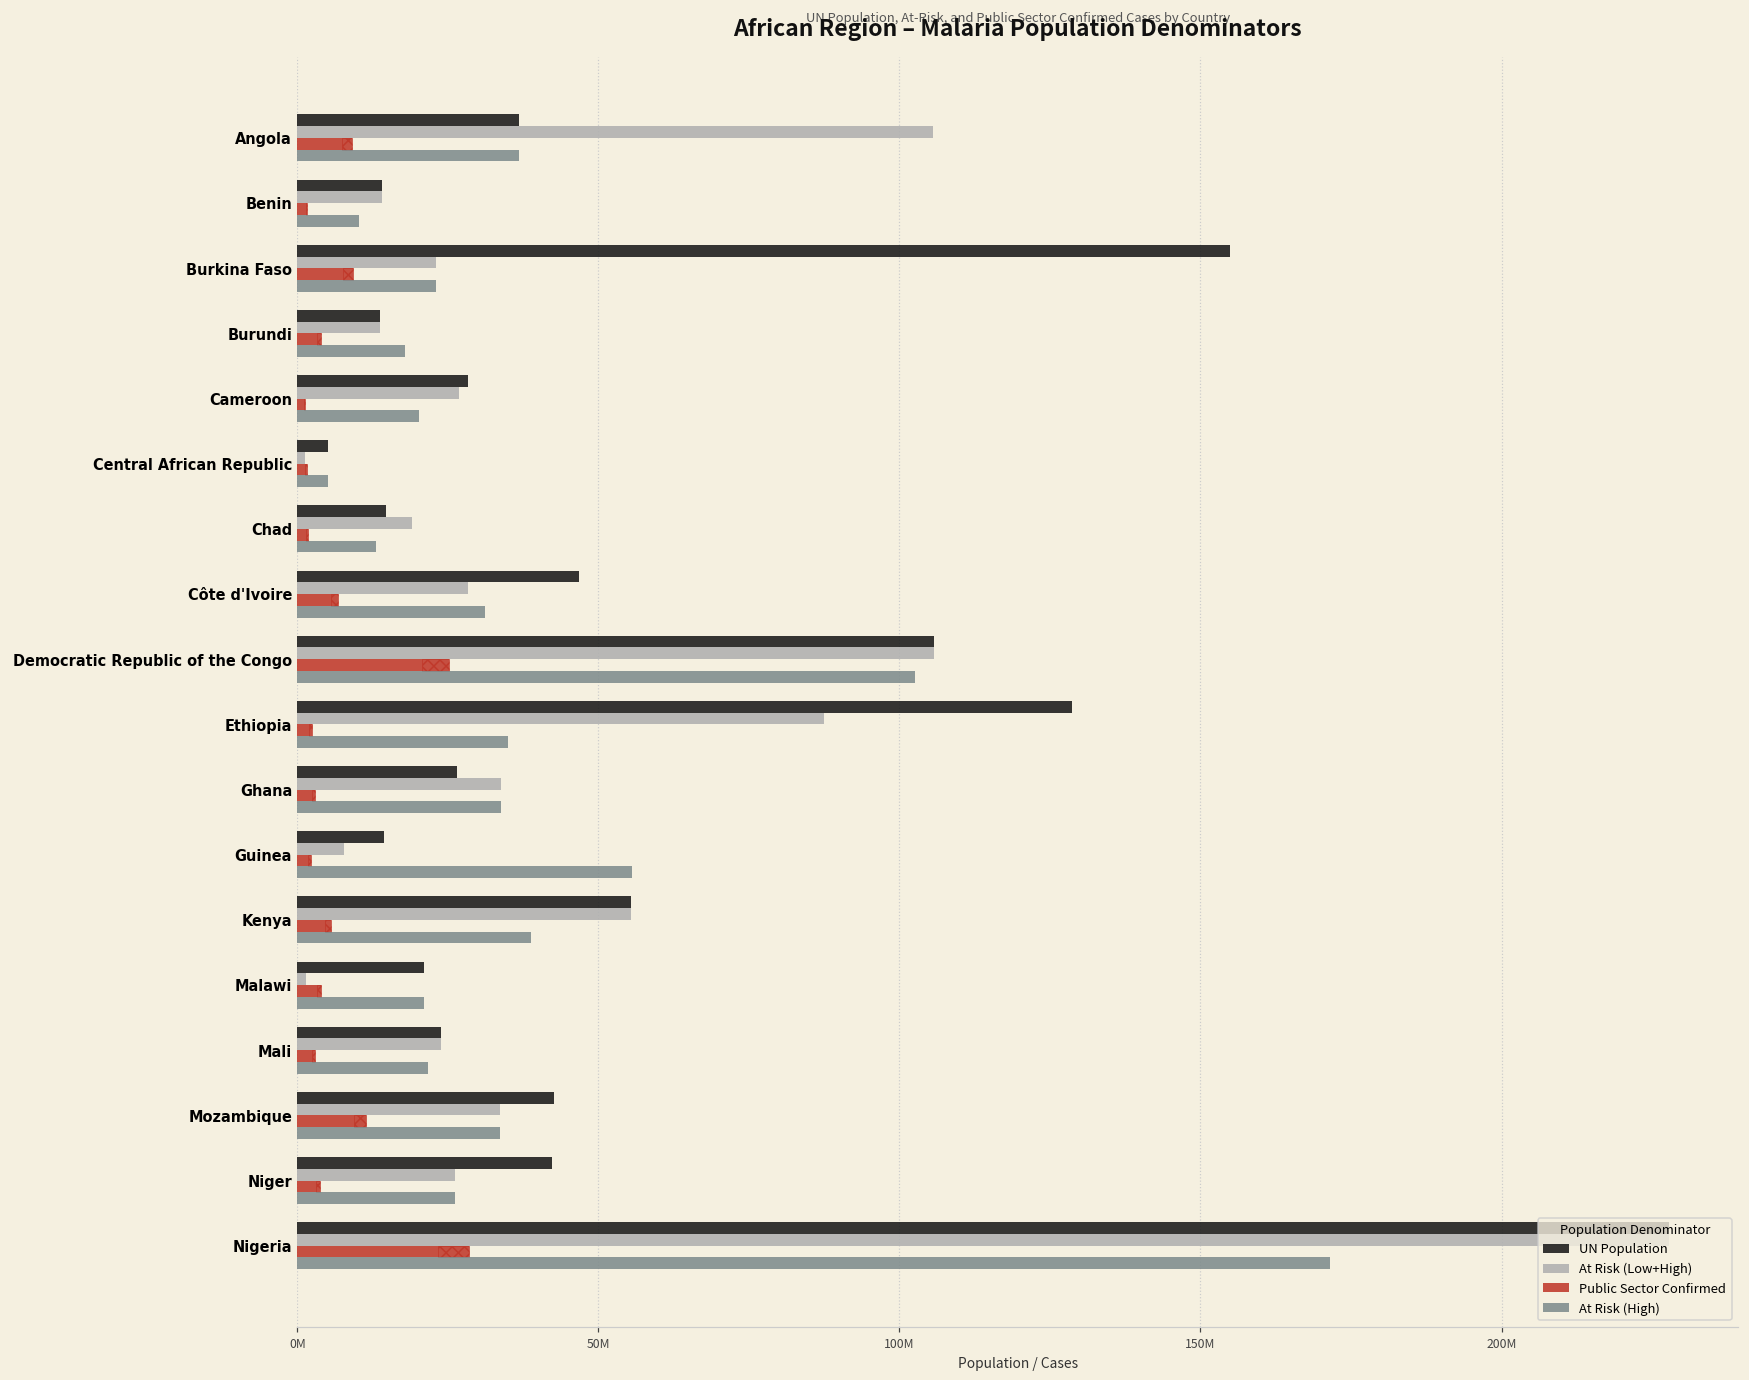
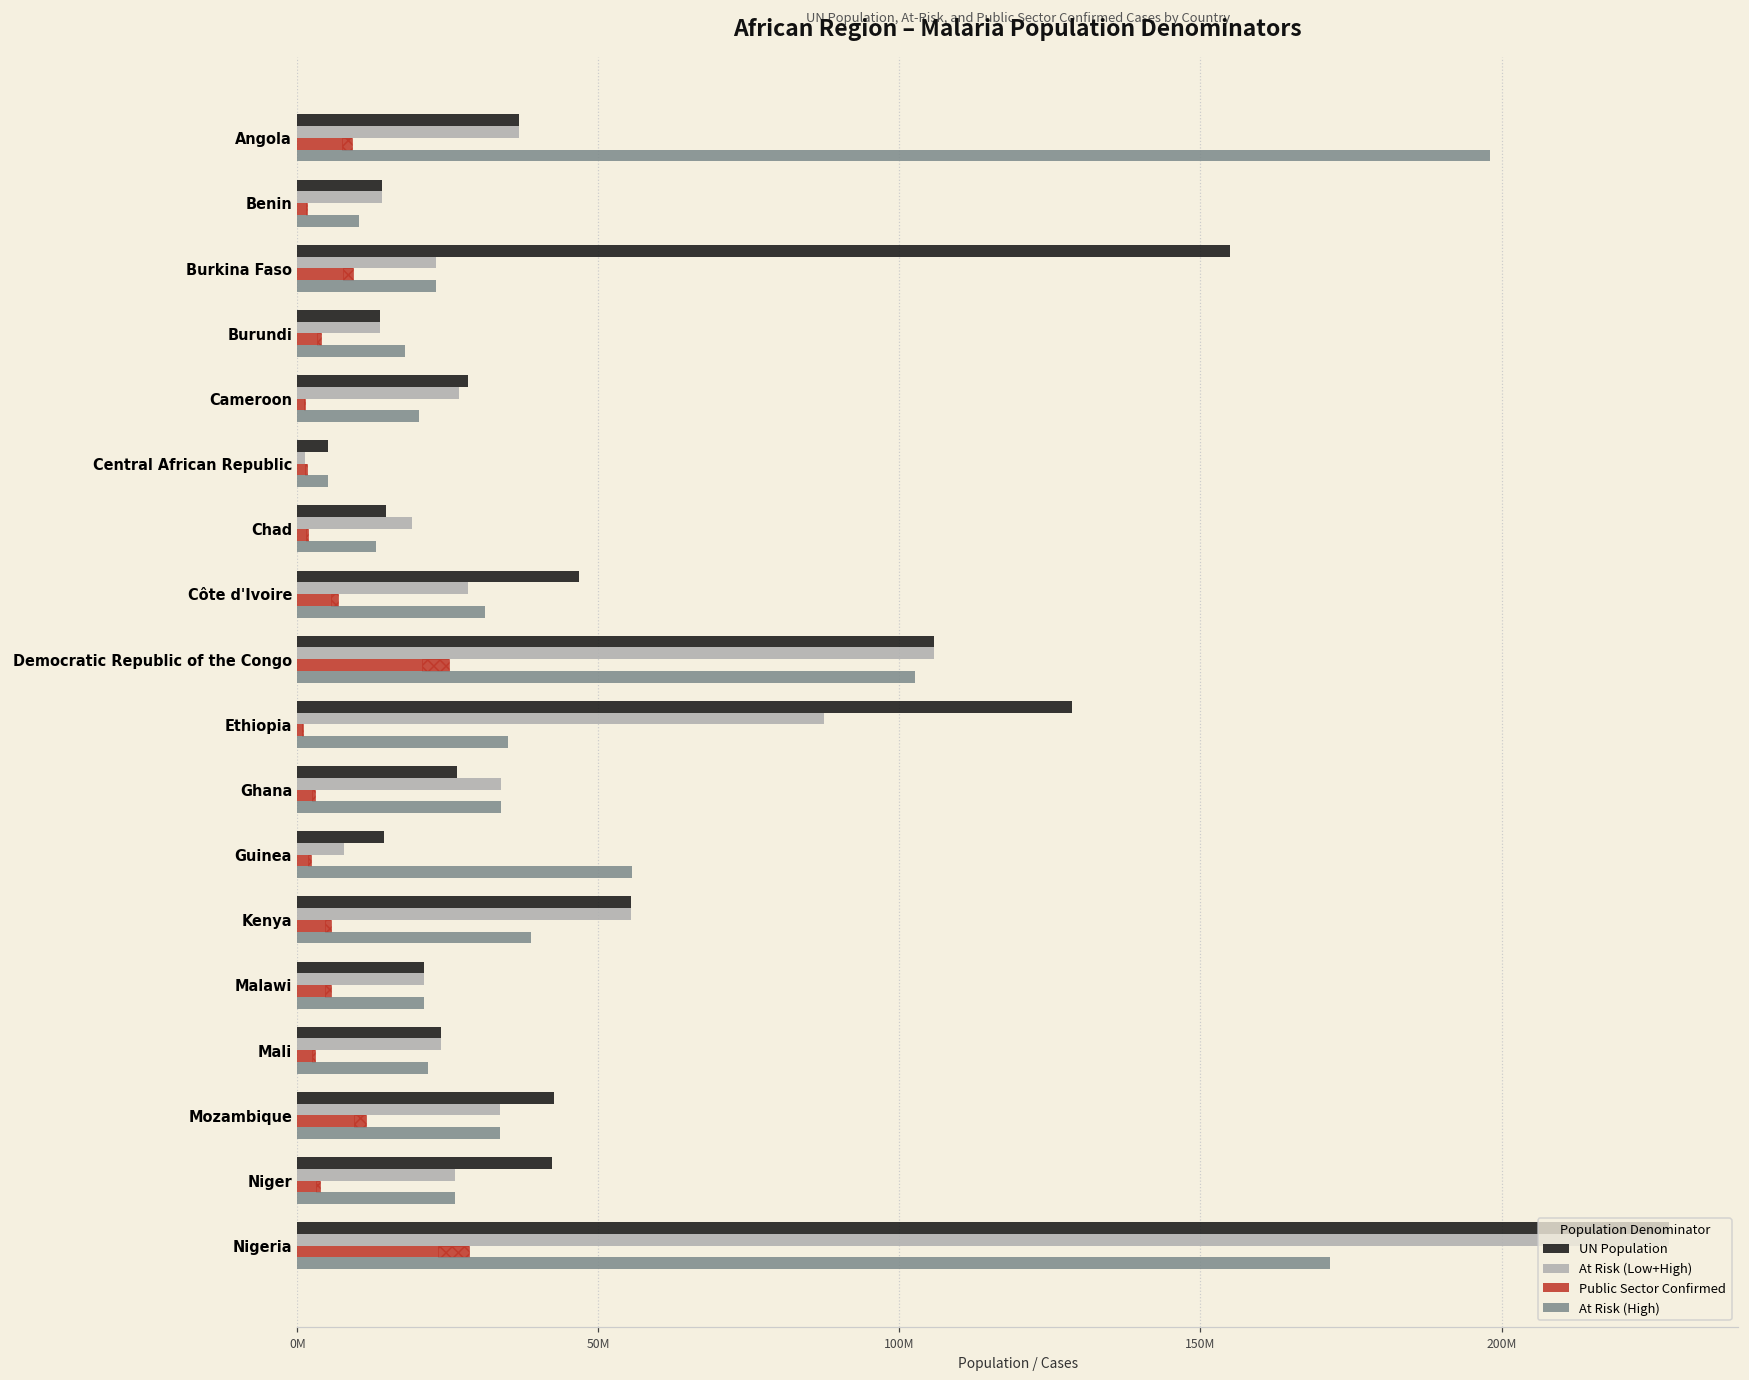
  {
    "UN Population": {
      "Angola": 37000000,
      "Benin": 14000000,
      "Burkina Faso": 155000000,
      "Burundi": 14000000,
      "Cameroon": 28000000,
      "Central African Republic": 5000000,
      "Chad": 15000000,
      "Côte d'Ivoire": 47000000,
      "Democratic Republic of the Congo": 106000000,
      "Ethiopia": 129000000,
      "Ghana": 26000000,
      "Guinea": 14000000,
      "Kenya": 55000000,
      "Malawi": 21000000,
      "Mali": 24000000,
      "Mozambique": 43000000,
      "Niger": 42000000
    },
    "At Risk (Low+High)": {
-     "Angola": 105000000,
+     "Angola": 37000000,
      "Benin": 14000000,
      "Burkina Faso": 23000000,
      "Burundi": 14000000,
      "Cameroon": 27000000,
      "Central African Republic": 1000000,
      "Chad": 19000000,
      "Côte d'Ivoire": 28000000,
      "Democratic Republic of the Congo": 106000000,
      "Ethiopia": 88000000,
      "Ghana": 34000000,
      "Guinea": 8000000,
      "Kenya": 55000000,
-     "Malawi": 2000000,
+     "Malawi": 21000000,
      "Mali": 24000000,
      "Mozambique": 34000000,
      "Niger": 26000000
    },
    "Public Sector Confirmed": {
      "Angola": 9000000,
      "Benin": 2000000,
      "Burkina Faso": 9000000,
      "Burundi": 4000000,
      "Cameroon": 1000000,
      "Central African Republic": 2000000,
      "Chad": 2000000,
      "Côte d'Ivoire": 7000000,
      "Democratic Republic of the Congo": 25000000,
-     "Ethiopia": 2000000,
+     "Ethiopia": 1000000,
      "Ghana": 3000000,
      "Guinea": 2000000,
      "Kenya": 6000000,
-     "Malawi": 4000000,
+     "Malawi": 6000000,
      "Mali": 3000000,
      "Mozambique": 11000000,
      "Niger": 4000000,
      "Nigeria": 28000000
    },
    "At Risk (High)": {
-     "Angola": 37000000,
+     "Angola": 198000000,
      "Benin": 10000000,
      "Burkina Faso": 23000000,
      "Burundi": 18000000,
      "Cameroon": 20000000,
      "Central African Republic": 5000000,
      "Chad": 13000000,
      "Côte d'Ivoire": 31000000,
      "Democratic Republic of the Congo": 103000000,
      "Ethiopia": 35000000,
      "Ghana": 34000000,
      "Guinea": 56000000,
      "Kenya": 39000000,
      "Malawi": 21000000,
      "Mali": 22000000,
      "Mozambique": 34000000,
      "Niger": 26000000,
      "Nigeria": 172000000
    }
  }
